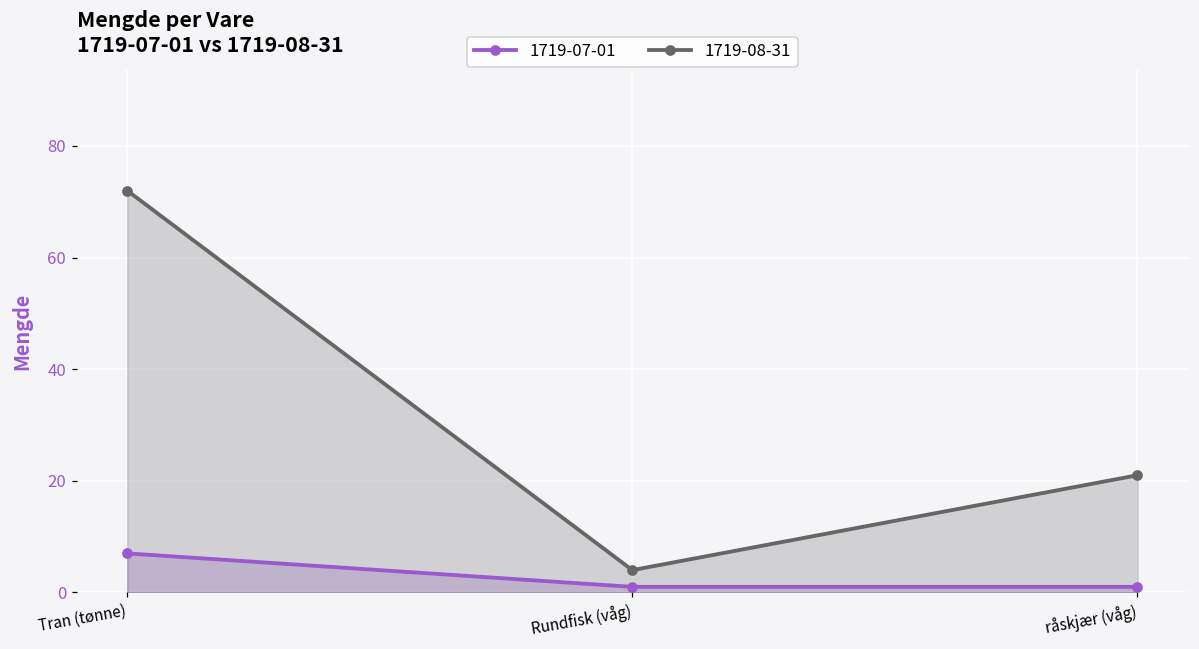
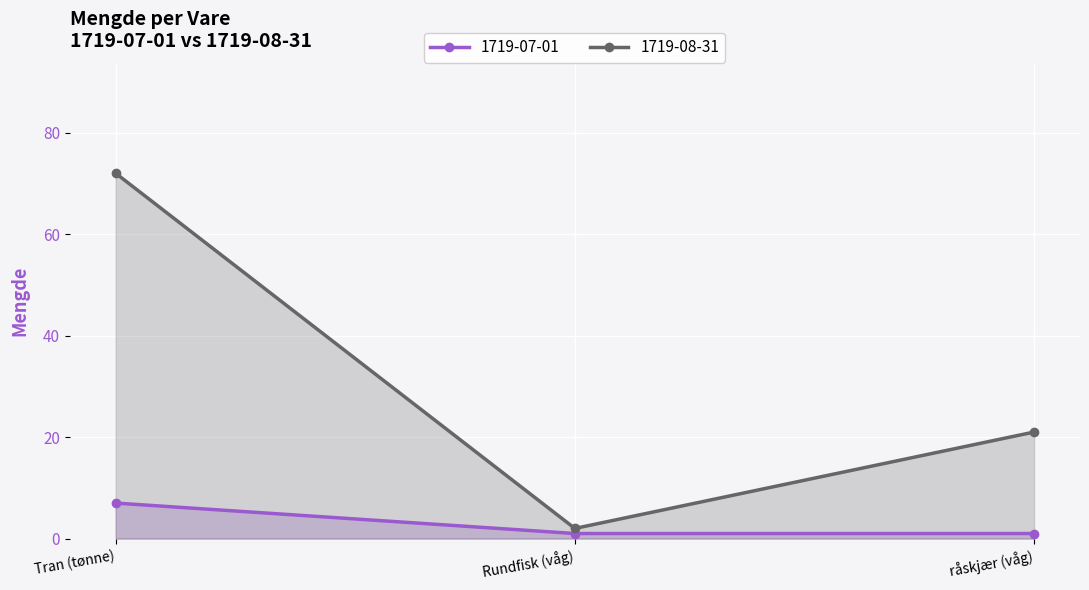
  {
    "1719-07-01": {
      "Tran (tønne)": 7,
      "Rundfisk (våg)": 1,
      "råskjær (våg)": 1
    },
    "1719-08-31": {
      "Tran (tønne)": 72,
-     "Rundfisk (våg)": 4,
+     "Rundfisk (våg)": 2,
      "råskjær (våg)": 21
    }
  }
